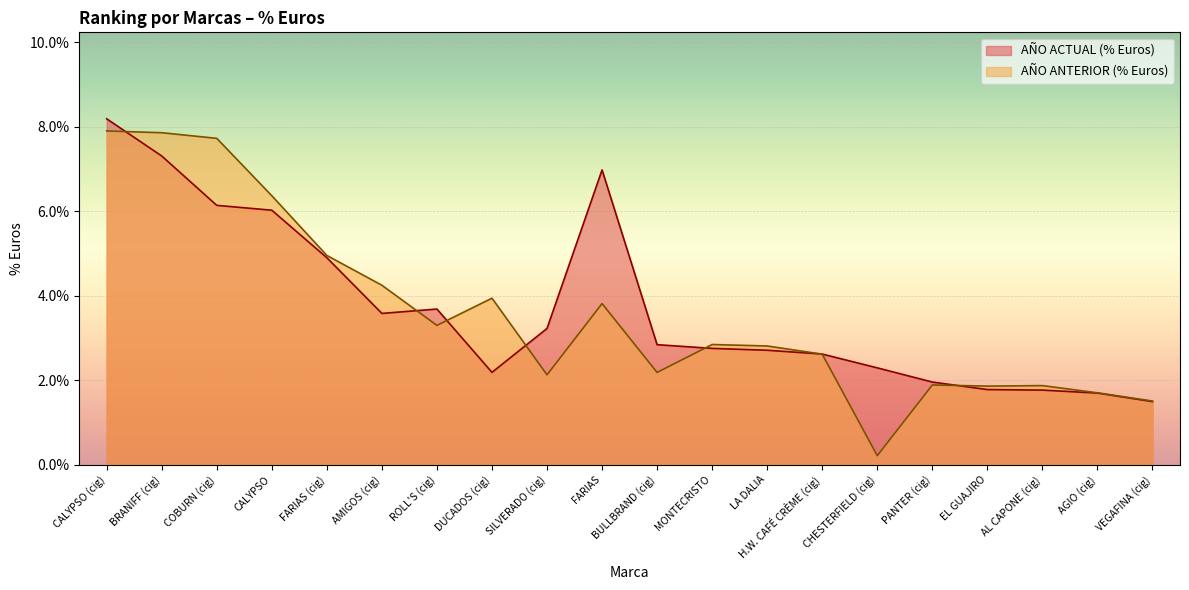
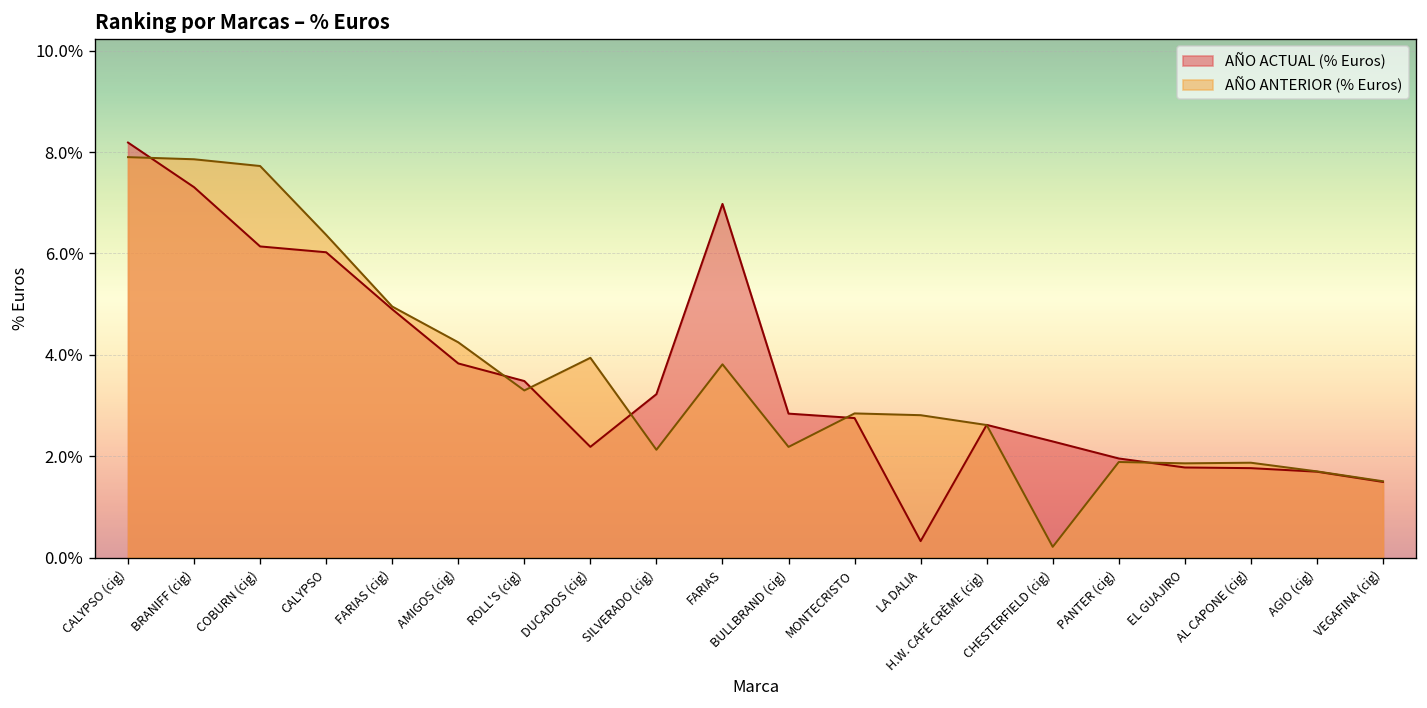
  {
    "AÑO ACTUAL (% Euros)": {
      "CALYPSO (cig)": "8.2%",
      "BRANIFF (cig)": "7.3%",
      "COBURN (cig)": "6.1%",
      "CALYPSO": "6.0%",
-     "AMIGOS (cig)": "3.6%",
-     "ROLL'S (cig)": "3.7%",
+     "AMIGOS (cig)": "3.8%",
+     "ROLL'S (cig)": "3.5%",
      "DUCADOS (cig)": "2.2%",
      "SILVERADO (cig)": "3.2%",
      "FARIAS": "7.0%",
      "BULLBRAND (cig)": "2.8%",
      "MONTECRISTO": "2.8%",
-     "LA DALIA": "2.7%",
+     "LA DALIA": "0.3%",
      "CHESTERFIELD (cig)": "2.3%",
      "PANTER (cig)": "2.0%",
      "EL GUAJIRO": "1.8%",
      "AL CAPONE (cig)": "1.8%"
    },
    "AÑO ANTERIOR (% Euros)": {
      "CALYPSO (cig)": "7.9%",
      "BRANIFF (cig)": "7.9%",
      "COBURN (cig)": "7.7%",
      "CALYPSO": "6.4%",
      "AMIGOS (cig)": "4.2%",
      "ROLL'S (cig)": "3.3%",
      "DUCADOS (cig)": "3.9%",
      "SILVERADO (cig)": "2.1%",
      "FARIAS": "3.8%",
      "BULLBRAND (cig)": "2.2%",
      "MONTECRISTO": "2.8%",
      "LA DALIA": "2.8%",
      "CHESTERFIELD (cig)": "0.2%",
      "PANTER (cig)": "1.9%",
      "EL GUAJIRO": "1.9%",
      "AL CAPONE (cig)": "1.9%"
    }
  }
